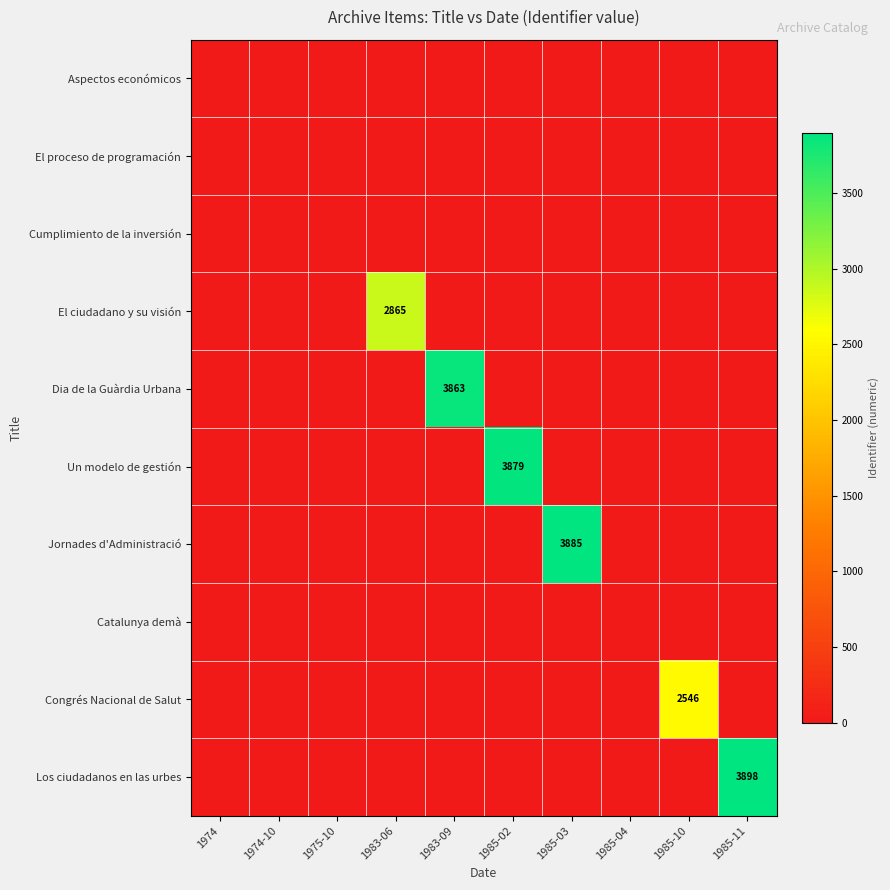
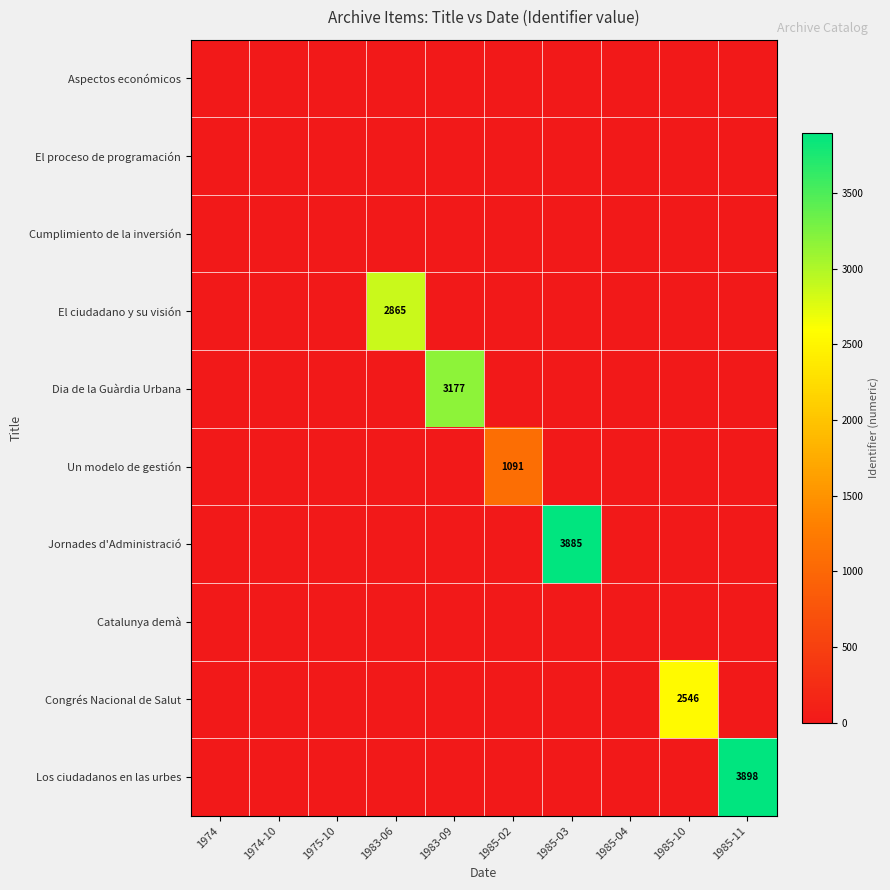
  {
    "El ciudadano y su visión": {
      "1983-06": 2865
    },
    "Dia de la Guàrdia Urbana": {
-     "1983-09": 3863
+     "1983-09": 3177
    },
    "Un modelo de gestión": {
-     "1985-02": 3879
+     "1985-02": 1091
    },
    "Jornades d'Administració": {
      "1985-03": 3885
    },
    "Congrés Nacional de Salut": {
      "1985-10": 2546
    },
    "Los ciudadanos en las urbes": {
      "1985-11": 3898
    }
  }
